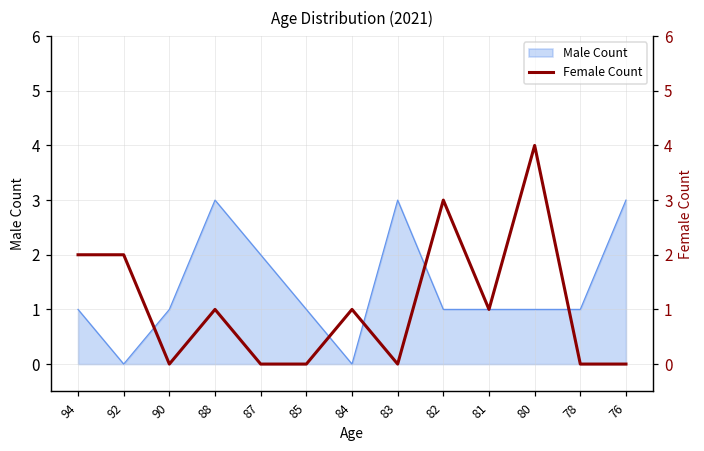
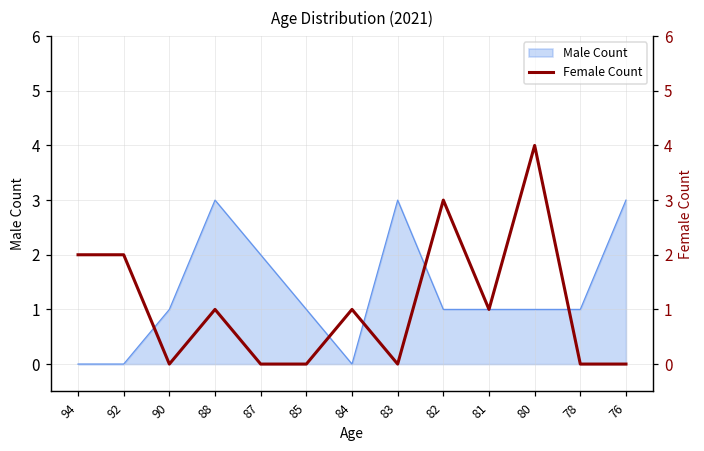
  {
    "Male Count": {
-     "94": 1,
+     "94": 0,
      "92": 0,
      "90": 1,
      "88": 3,
      "87": 2,
      "85": 1,
      "84": 0,
      "83": 3,
      "82": 1,
      "81": 1,
      "80": 1,
      "78": 1,
      "76": 3
    },
    "Female Count": {
      "94": 2.0,
      "92": 2.0,
      "90": 0.0,
      "88": 1.0,
      "87": 0.0,
      "85": 0.0,
      "84": 1.0,
      "83": 0.0,
      "82": 3.0,
      "81": 1.0,
      "80": 4.0,
      "78": 0.0,
      "76": 0.0
    }
  }
